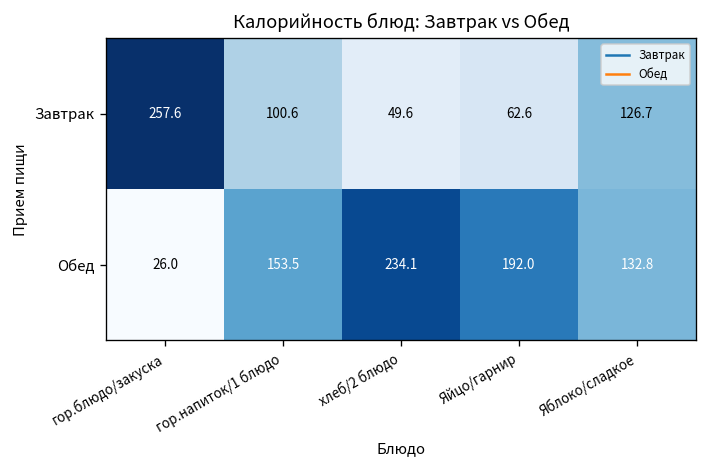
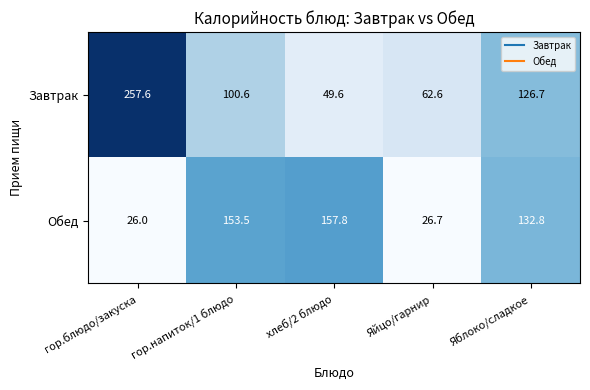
  {
    "Завтрак": {
      "гор.блюдо/закуска": 257.6,
      "гор.напиток/1 блюдо": 100.6,
      "хлеб/2 блюдо": 49.6,
      "Яйцо/гарнир": 62.6,
      "Яблоко/сладкое": 126.7
    },
    "Обед": {
      "гор.блюдо/закуска": 26.0,
      "гор.напиток/1 блюдо": 153.5,
-     "хлеб/2 блюдо": 234.1,
-     "Яйцо/гарнир": 192.0,
+     "хлеб/2 блюдо": 157.8,
+     "Яйцо/гарнир": 26.7,
      "Яблоко/сладкое": 132.8
    }
  }
